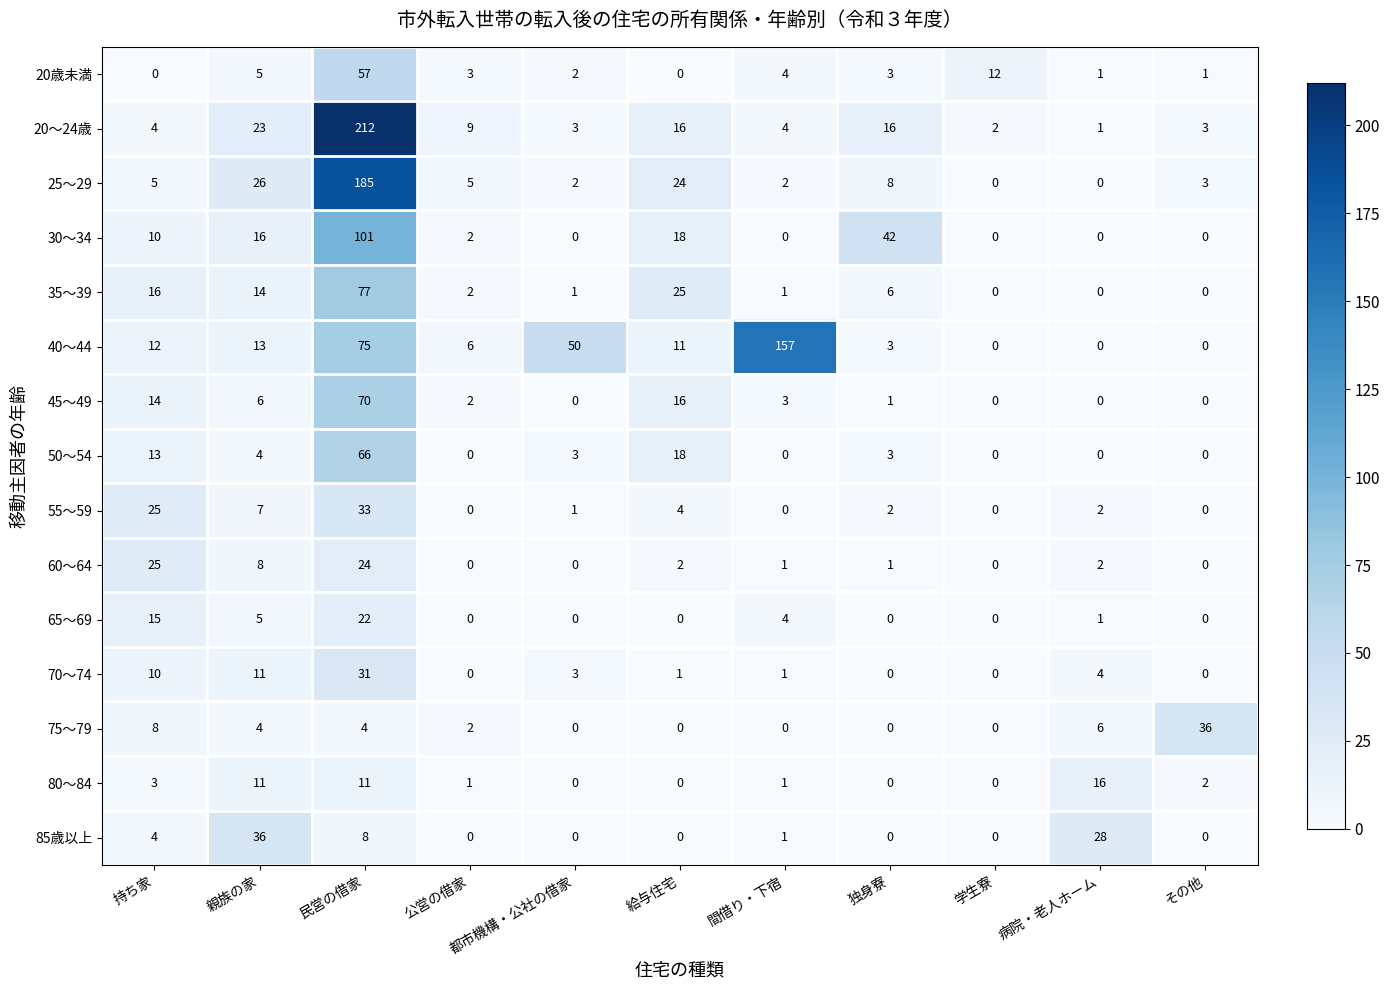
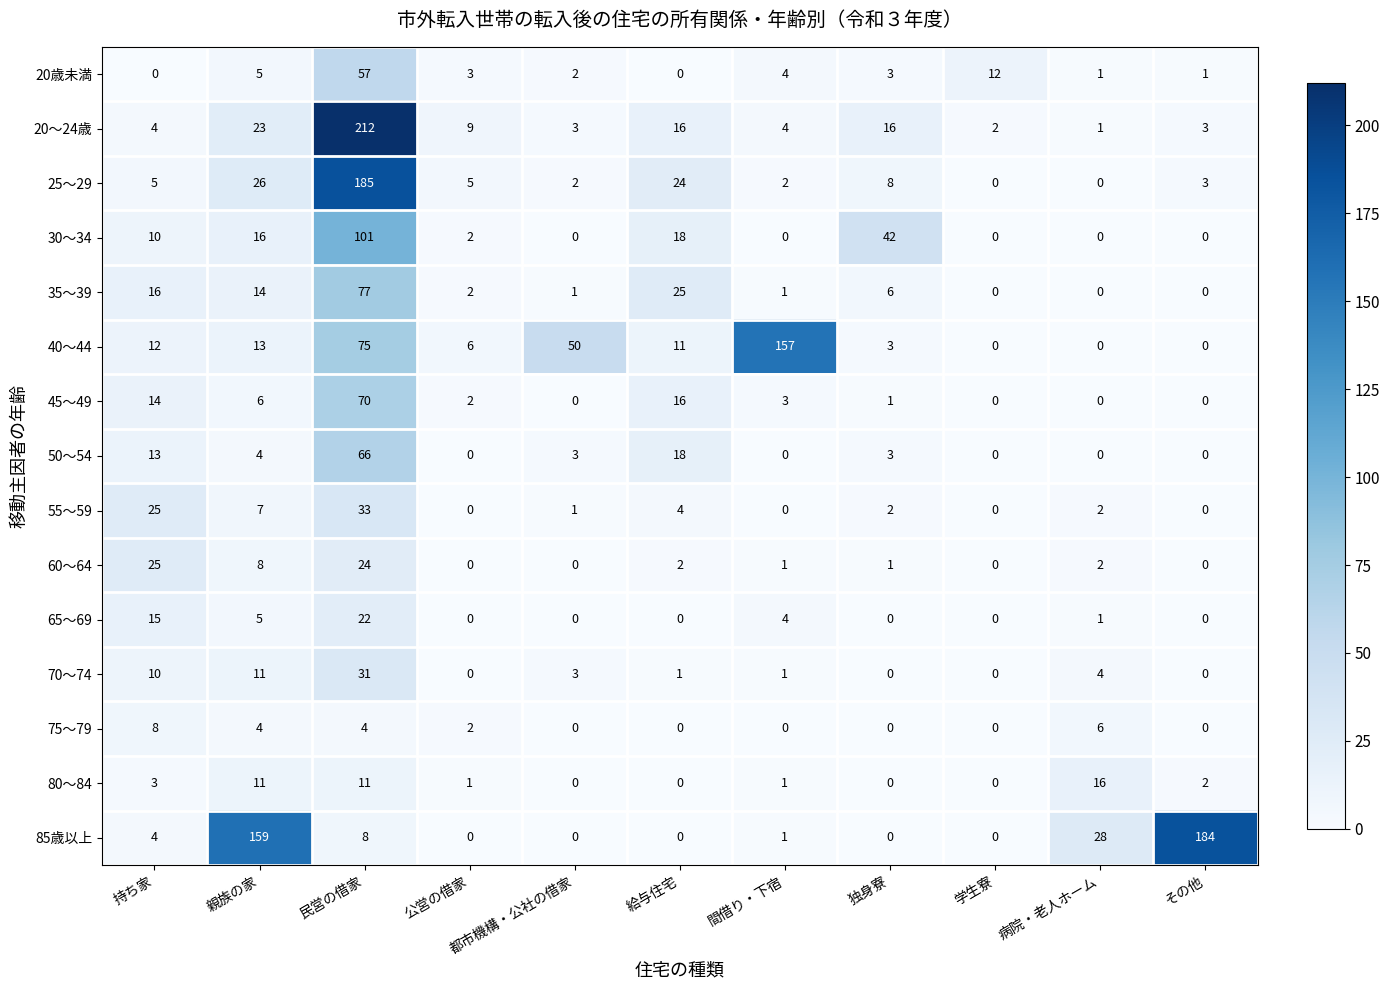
  {
    "20歳未満": {
      "持ち家": 0,
      "親族の家": 5,
      "民営の借家": 57,
      "公営の借家": 3,
      "都市機構・公社の借家": 2,
      "給与住宅": 0,
      "間借り・下宿": 4,
      "独身寮": 3,
      "学生寮": 12,
      "病院・老人ホーム": 1,
      "その他": 1
    },
    "20～24歳": {
      "持ち家": 4,
      "親族の家": 23,
      "民営の借家": 212,
      "公営の借家": 9,
      "都市機構・公社の借家": 3,
      "給与住宅": 16,
      "間借り・下宿": 4,
      "独身寮": 16,
      "学生寮": 2,
      "病院・老人ホーム": 1,
      "その他": 3
    },
    "25～29": {
      "持ち家": 5,
      "親族の家": 26,
      "民営の借家": 185,
      "公営の借家": 5,
      "都市機構・公社の借家": 2,
      "給与住宅": 24,
      "間借り・下宿": 2,
      "独身寮": 8,
      "学生寮": 0,
      "病院・老人ホーム": 0,
      "その他": 3
    },
    "30～34": {
      "持ち家": 10,
      "親族の家": 16,
      "民営の借家": 101,
      "公営の借家": 2,
      "都市機構・公社の借家": 0,
      "給与住宅": 18,
      "間借り・下宿": 0,
      "独身寮": 42,
      "学生寮": 0,
      "病院・老人ホーム": 0,
      "その他": 0
    },
    "35～39": {
      "持ち家": 16,
      "親族の家": 14,
      "民営の借家": 77,
      "公営の借家": 2,
      "都市機構・公社の借家": 1,
      "給与住宅": 25,
      "間借り・下宿": 1,
      "独身寮": 6,
      "学生寮": 0,
      "病院・老人ホーム": 0,
      "その他": 0
    },
    "40～44": {
      "持ち家": 12,
      "親族の家": 13,
      "民営の借家": 75,
      "公営の借家": 6,
      "都市機構・公社の借家": 50,
      "給与住宅": 11,
      "間借り・下宿": 157,
      "独身寮": 3,
      "学生寮": 0,
      "病院・老人ホーム": 0,
      "その他": 0
    },
    "45～49": {
      "持ち家": 14,
      "親族の家": 6,
      "民営の借家": 70,
      "公営の借家": 2,
      "都市機構・公社の借家": 0,
      "給与住宅": 16,
      "間借り・下宿": 3,
      "独身寮": 1,
      "学生寮": 0,
      "病院・老人ホーム": 0,
      "その他": 0
    },
    "50～54": {
      "持ち家": 13,
      "親族の家": 4,
      "民営の借家": 66,
      "公営の借家": 0,
      "都市機構・公社の借家": 3,
      "給与住宅": 18,
      "間借り・下宿": 0,
      "独身寮": 3,
      "学生寮": 0,
      "病院・老人ホーム": 0,
      "その他": 0
    },
    "55～59": {
      "持ち家": 25,
      "親族の家": 7,
      "民営の借家": 33,
      "公営の借家": 0,
      "都市機構・公社の借家": 1,
      "給与住宅": 4,
      "間借り・下宿": 0,
      "独身寮": 2,
      "学生寮": 0,
      "病院・老人ホーム": 2,
      "その他": 0
    },
    "60～64": {
      "持ち家": 25,
      "親族の家": 8,
      "民営の借家": 24,
      "公営の借家": 0,
      "都市機構・公社の借家": 0,
      "給与住宅": 2,
      "間借り・下宿": 1,
      "独身寮": 1,
      "学生寮": 0,
      "病院・老人ホーム": 2,
      "その他": 0
    },
    "65～69": {
      "持ち家": 15,
      "親族の家": 5,
      "民営の借家": 22,
      "公営の借家": 0,
      "都市機構・公社の借家": 0,
      "給与住宅": 0,
      "間借り・下宿": 4,
      "独身寮": 0,
      "学生寮": 0,
      "病院・老人ホーム": 1,
      "その他": 0
    },
    "70～74": {
      "持ち家": 10,
      "親族の家": 11,
      "民営の借家": 31,
      "公営の借家": 0,
      "都市機構・公社の借家": 3,
      "給与住宅": 1,
      "間借り・下宿": 1,
      "独身寮": 0,
      "学生寮": 0,
      "病院・老人ホーム": 4,
      "その他": 0
    },
    "75～79": {
      "持ち家": 8,
      "親族の家": 4,
      "民営の借家": 4,
      "公営の借家": 2,
      "都市機構・公社の借家": 0,
      "給与住宅": 0,
      "間借り・下宿": 0,
      "独身寮": 0,
      "学生寮": 0,
      "病院・老人ホーム": 6,
-     "その他": 36
+     "その他": 0
    },
    "80～84": {
      "持ち家": 3,
      "親族の家": 11,
      "民営の借家": 11,
      "公営の借家": 1,
      "都市機構・公社の借家": 0,
      "給与住宅": 0,
      "間借り・下宿": 1,
      "独身寮": 0,
      "学生寮": 0,
      "病院・老人ホーム": 16,
      "その他": 2
    },
    "85歳以上": {
      "持ち家": 4,
-     "親族の家": 36,
+     "親族の家": 159,
      "民営の借家": 8,
      "公営の借家": 0,
      "都市機構・公社の借家": 0,
      "給与住宅": 0,
      "間借り・下宿": 1,
      "独身寮": 0,
      "学生寮": 0,
      "病院・老人ホーム": 28,
-     "その他": 0
+     "その他": 184
    }
  }
